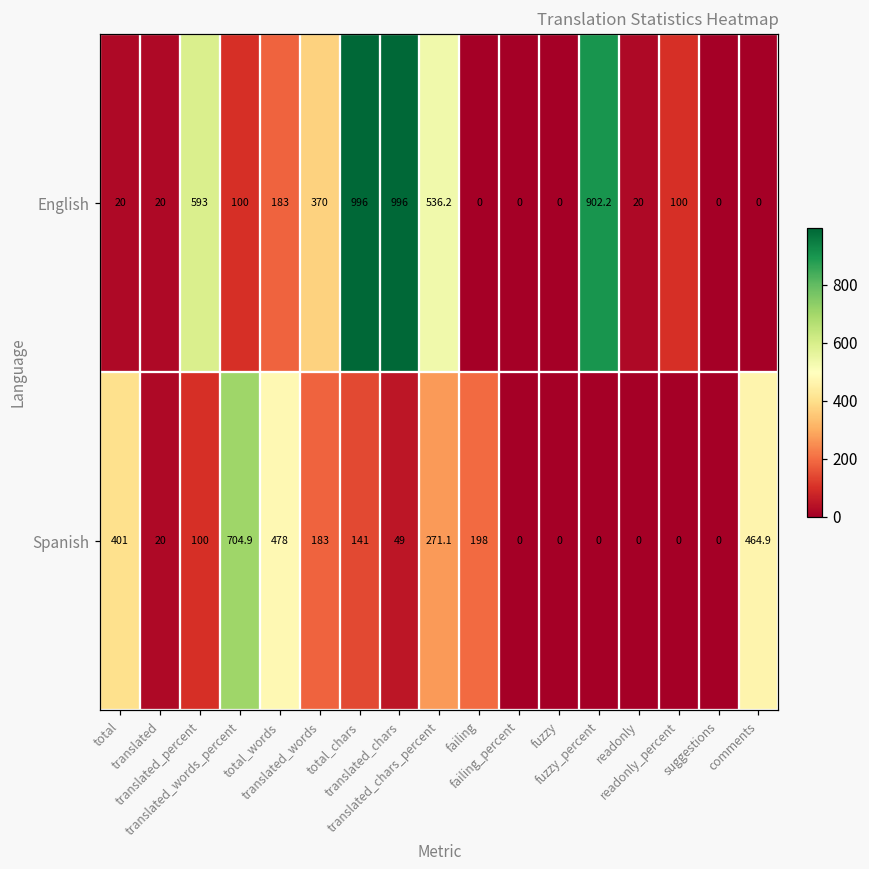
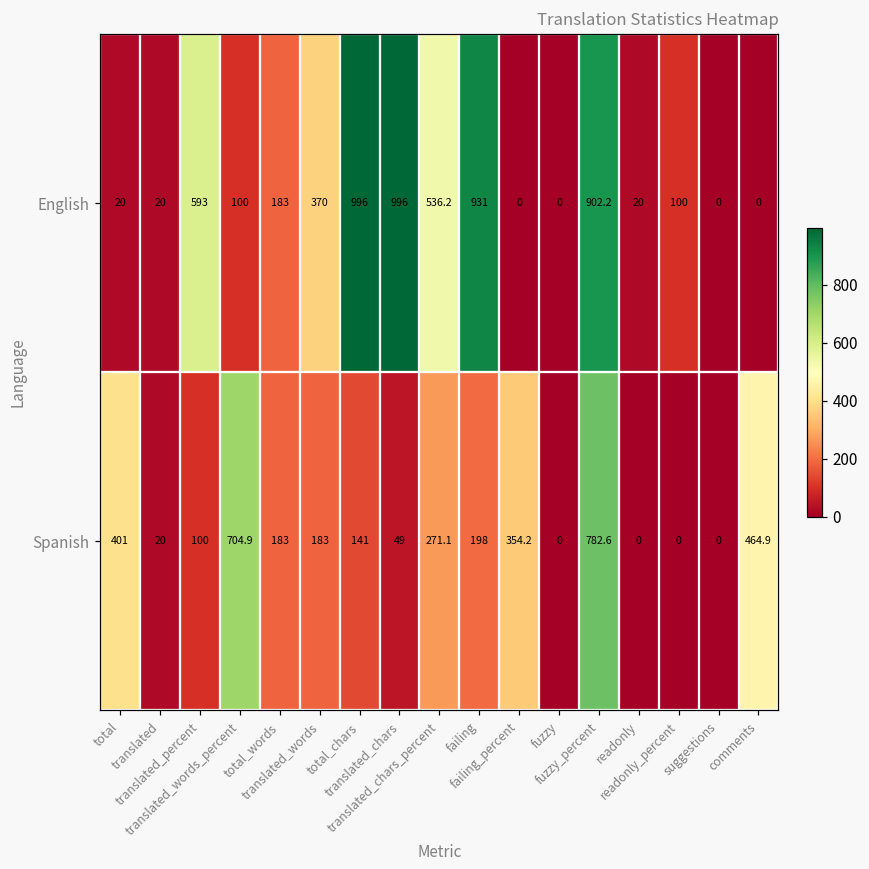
  {
    "English": {
      "total": 20,
      "translated": 20,
      "translated_percent": 593,
      "translated_words_percent": 100,
      "total_words": 183,
      "translated_words": 370,
      "total_chars": 996,
      "translated_chars": 996,
      "translated_chars_percent": 536.2,
-     "failing": 0,
+     "failing": 931,
      "failing_percent": 0,
      "fuzzy": 0,
      "fuzzy_percent": 902.2,
      "readonly": 20,
      "readonly_percent": 100,
      "suggestions": 0,
      "comments": 0
    },
    "Spanish": {
      "total": 401,
      "translated": 20,
      "translated_percent": 100,
      "translated_words_percent": 704.9,
-     "total_words": 478,
+     "total_words": 183,
      "translated_words": 183,
      "total_chars": 141,
      "translated_chars": 49,
      "translated_chars_percent": 271.1,
      "failing": 198,
-     "failing_percent": 0,
+     "failing_percent": 354.2,
      "fuzzy": 0,
-     "fuzzy_percent": 0,
+     "fuzzy_percent": 782.6,
      "readonly": 0,
      "readonly_percent": 0,
      "suggestions": 0,
      "comments": 464.9
    }
  }
